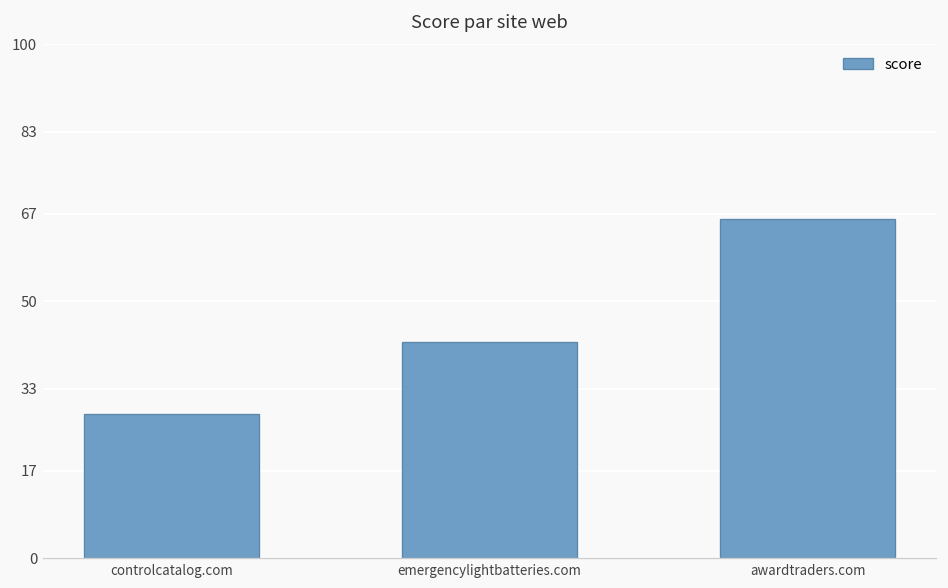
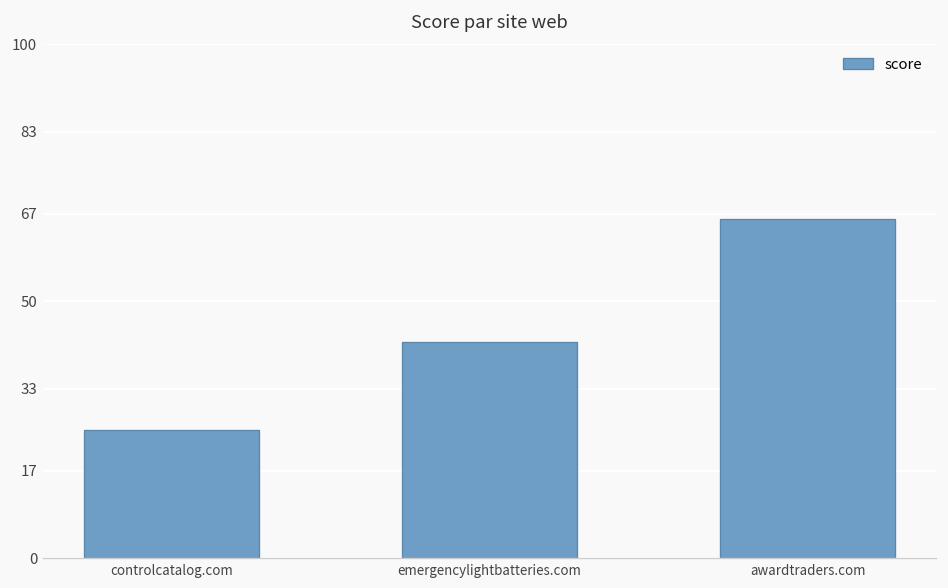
  {
-   "controlcatalog.com": 28,
+   "controlcatalog.com": 25,
    "emergencylightbatteries.com": 42,
    "awardtraders.com": 66
  }
